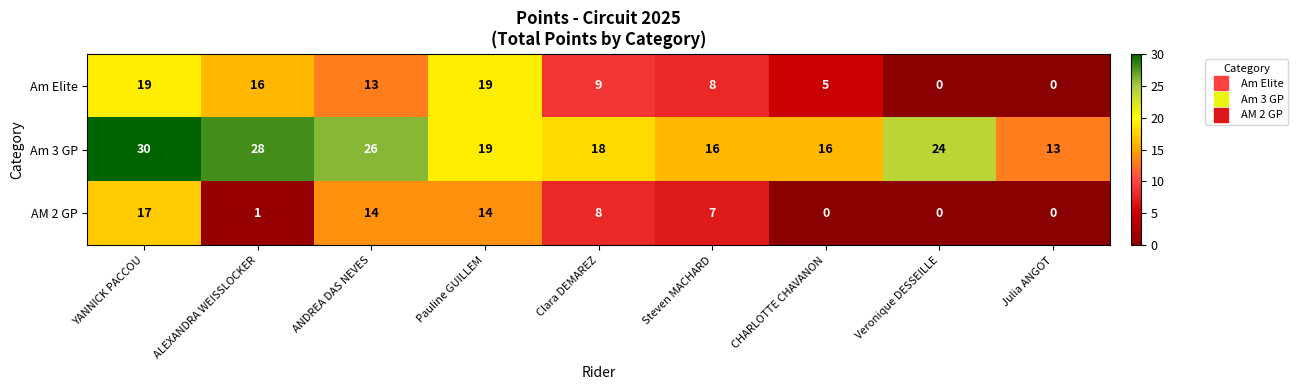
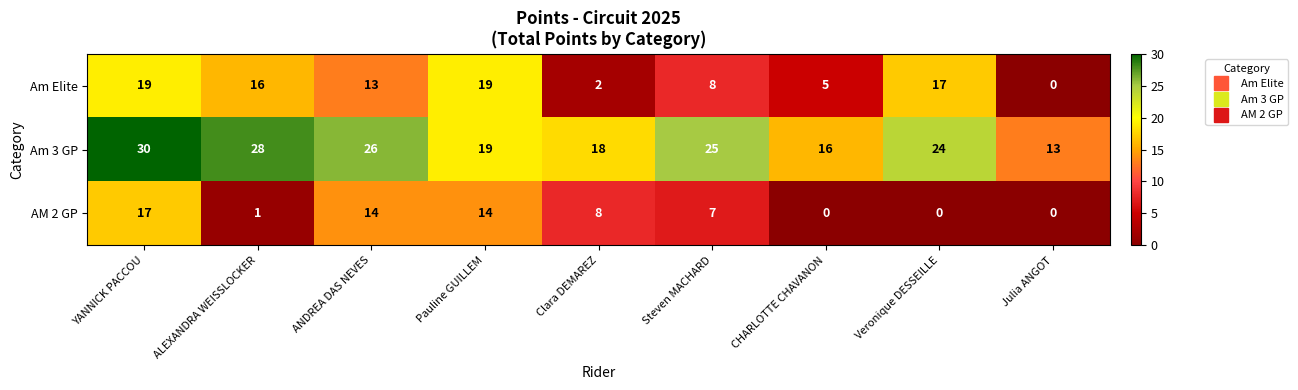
  {
    "Am Elite": {
      "YANNICK PACCOU": 19,
      "ALEXANDRA WEISSLOCKER": 16,
      "ANDREA DAS NEVES": 13,
      "Pauline GUILLEM": 19,
-     "Clara DEMAREZ": 9,
+     "Clara DEMAREZ": 2,
      "Steven MACHARD": 8,
      "CHARLOTTE CHAVANON": 5,
-     "Veronique DESSEILLE": 0,
+     "Veronique DESSEILLE": 17,
      "Julia ANGOT": 0
    },
    "Am 3 GP": {
      "YANNICK PACCOU": 30,
      "ALEXANDRA WEISSLOCKER": 28,
      "ANDREA DAS NEVES": 26,
      "Pauline GUILLEM": 19,
      "Clara DEMAREZ": 18,
-     "Steven MACHARD": 16,
+     "Steven MACHARD": 25,
      "CHARLOTTE CHAVANON": 16,
      "Veronique DESSEILLE": 24,
      "Julia ANGOT": 13
    },
    "AM 2 GP": {
      "YANNICK PACCOU": 17,
      "ALEXANDRA WEISSLOCKER": 1,
      "ANDREA DAS NEVES": 14,
      "Pauline GUILLEM": 14,
      "Clara DEMAREZ": 8,
      "Steven MACHARD": 7,
      "CHARLOTTE CHAVANON": 0,
      "Veronique DESSEILLE": 0,
      "Julia ANGOT": 0
    }
  }
